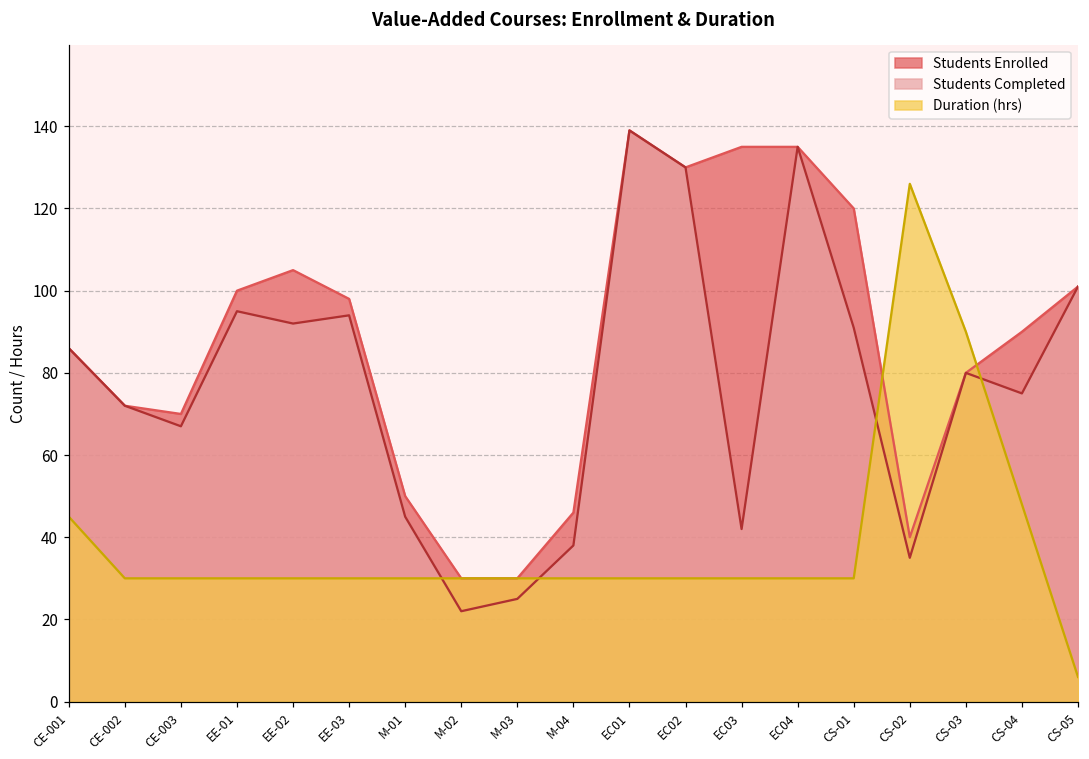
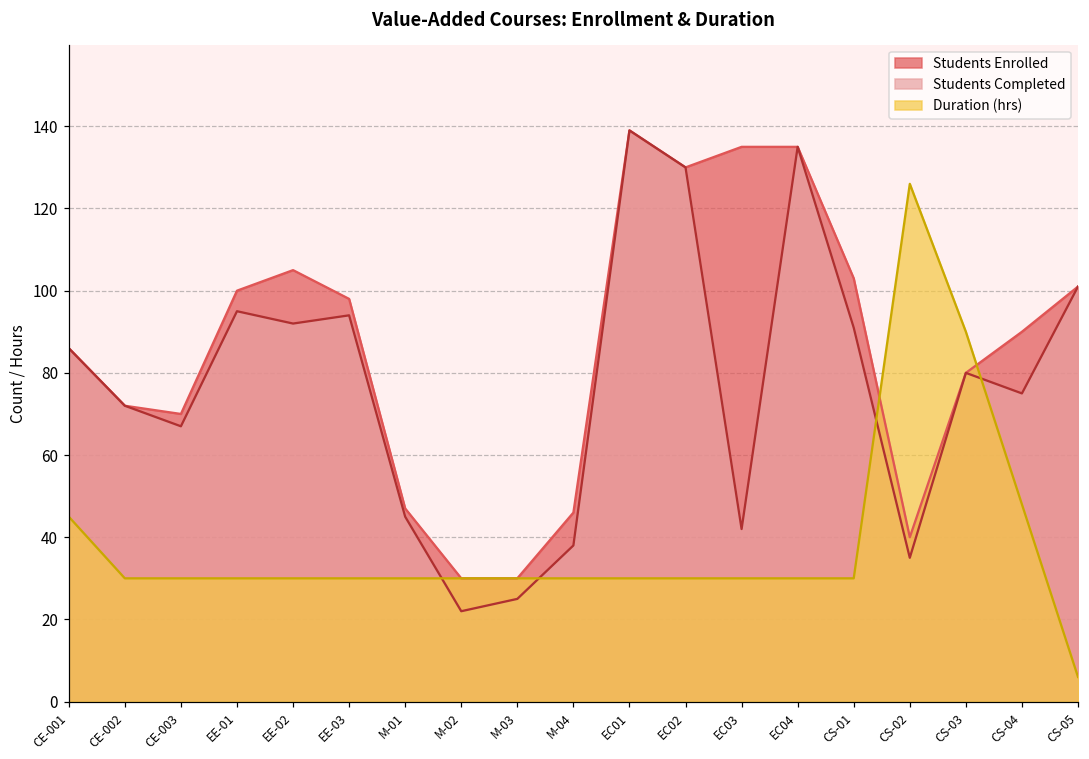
  {
    "Students Enrolled": {
      "CE-003": 70,
      "EE-01": 100,
      "EE-02": 105,
      "EE-03": 98,
-     "M-01": 50,
+     "M-01": 47,
      "M-04": 46,
      "EC03": 135,
-     "CS-01": 120,
+     "CS-01": 103,
      "CS-02": 40,
      "CS-04": 90
    },
    "Students Completed": {
      "CE-003": 67,
      "EE-01": 95,
      "EE-02": 92,
      "EE-03": 94,
      "M-01": 45,
      "M-02": 22,
      "M-03": 25,
      "M-04": 38,
      "EC03": 42,
      "CS-01": 91,
      "CS-02": 35,
      "CS-04": 75
    },
    "Duration (hrs)": {
      "CE-001": 45,
      "CE-002": 30,
      "CE-003": 30,
      "EE-01": 30,
      "EE-02": 30,
      "EE-03": 30,
      "M-01": 30,
      "M-04": 30,
      "EC01": 30,
      "EC02": 30,
      "EC03": 30,
      "EC04": 30,
      "CS-01": 30,
      "CS-02": 126,
      "CS-03": 90,
      "CS-04": 48,
      "CS-05": 6
    }
  }
